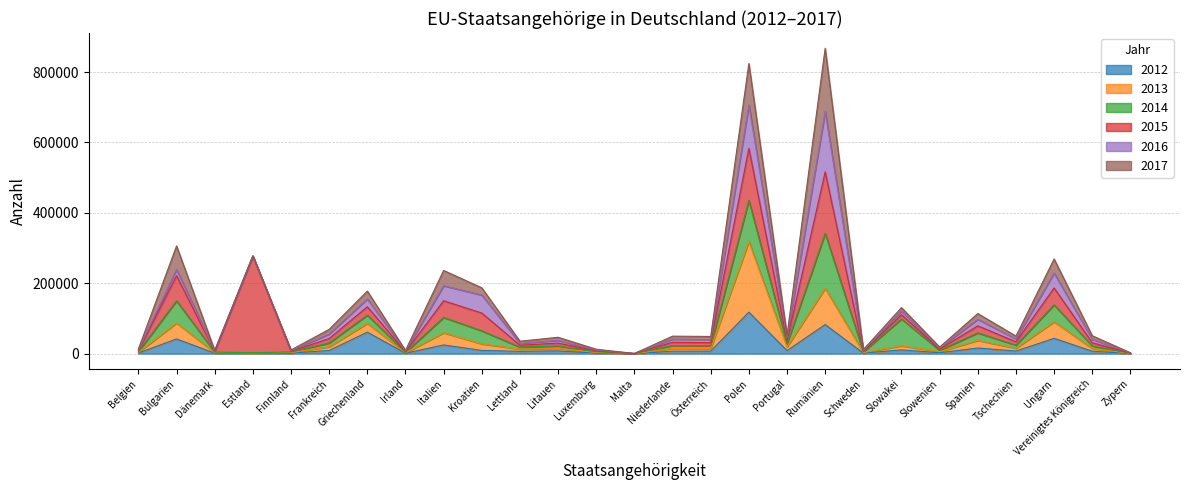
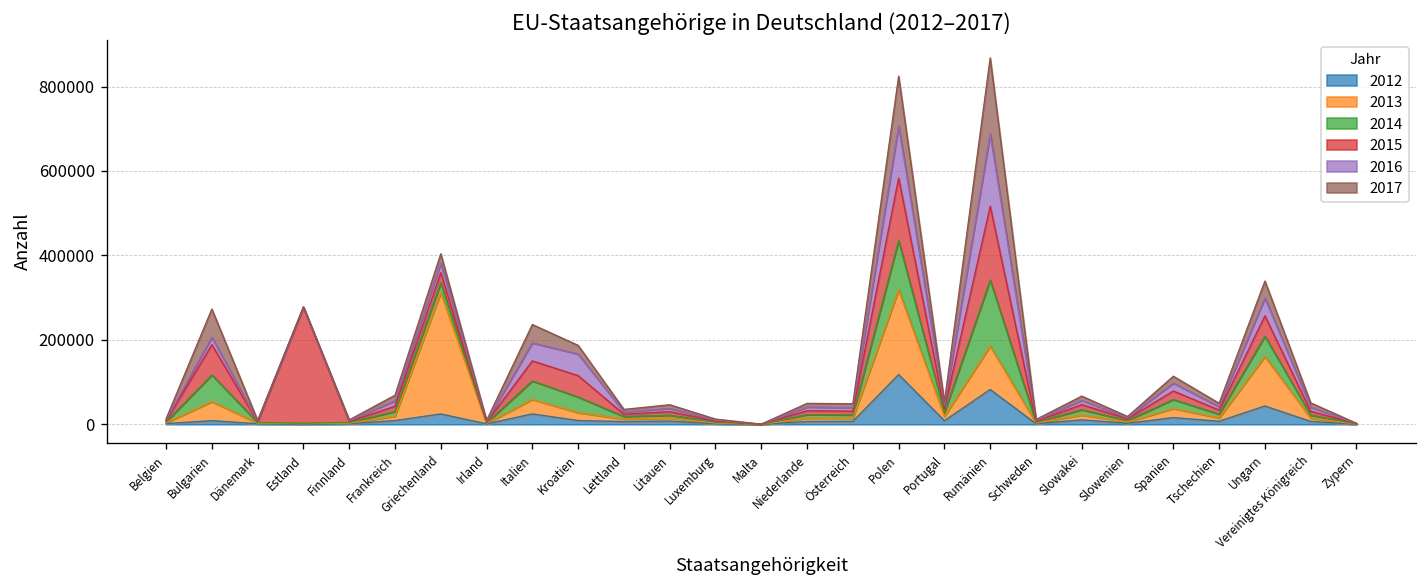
  {
    "2012": {
-     "Bulgarien": 40000,
+     "Bulgarien": 10000,
      "Frankreich": 10000,
-     "Griechenland": 60000,
+     "Griechenland": 20000,
      "Italien": 20000,
      "Kroatien": 10000,
      "Niederlande": 10000,
      "Österreich": 10000,
      "Polen": 120000,
      "Portugal": 10000,
      "Rumänien": 80000,
      "Slowakei": 10000,
      "Spanien": 20000,
      "Tschechien": 10000,
      "Ungarn": 40000,
      "Vereinigtes Königreich": 10000
    },
    "2013": {
      "Bulgarien": 50000,
      "Frankreich": 10000,
-     "Griechenland": 20000,
+     "Griechenland": 290000,
      "Italien": 30000,
      "Kroatien": 20000,
      "Niederlande": 10000,
      "Österreich": 10000,
      "Polen": 200000,
      "Portugal": 10000,
      "Rumänien": 100000,
      "Slowakei": 10000,
      "Spanien": 20000,
      "Tschechien": 10000,
-     "Ungarn": 50000,
+     "Ungarn": 120000,
      "Vereinigtes Königreich": 10000
    },
    "2014": {
      "Bulgarien": 60000,
      "Frankreich": 10000,
      "Griechenland": 20000,
      "Italien": 40000,
      "Kroatien": 40000,
      "Niederlande": 10000,
      "Österreich": 10000,
      "Polen": 120000,
      "Portugal": 10000,
      "Rumänien": 160000,
-     "Slowakei": 80000,
+     "Slowakei": 10000,
      "Spanien": 20000,
      "Tschechien": 10000,
      "Ungarn": 50000,
      "Vereinigtes Königreich": 10000
    },
    "2015": {
      "Bulgarien": 70000,
      "Frankreich": 10000,
      "Griechenland": 20000,
      "Italien": 50000,
      "Kroatien": 50000,
      "Litauen": 10000,
      "Niederlande": 10000,
      "Österreich": 10000,
      "Polen": 150000,
      "Portugal": 10000,
      "Rumänien": 170000,
      "Slowakei": 10000,
      "Spanien": 20000,
      "Tschechien": 10000,
      "Ungarn": 50000,
      "Vereinigtes Königreich": 10000
    },
    "2016": {
      "Bulgarien": 20000,
      "Frankreich": 10000,
      "Griechenland": 20000,
      "Italien": 40000,
      "Kroatien": 50000,
      "Litauen": 10000,
      "Niederlande": 10000,
      "Österreich": 10000,
      "Polen": 120000,
      "Portugal": 10000,
      "Rumänien": 170000,
      "Slowakei": 10000,
      "Spanien": 20000,
      "Tschechien": 10000,
      "Ungarn": 40000,
      "Vereinigtes Königreich": 10000
    },
    "2017": {
      "Bulgarien": 70000,
      "Frankreich": 10000,
      "Griechenland": 20000,
      "Italien": 40000,
      "Kroatien": 20000,
      "Litauen": 10000,
      "Niederlande": 10000,
      "Österreich": 10000,
      "Polen": 120000,
      "Portugal": 10000,
      "Rumänien": 180000,
      "Slowakei": 10000,
      "Spanien": 20000,
      "Tschechien": 10000,
      "Ungarn": 40000,
      "Vereinigtes Königreich": 10000
    }
  }
